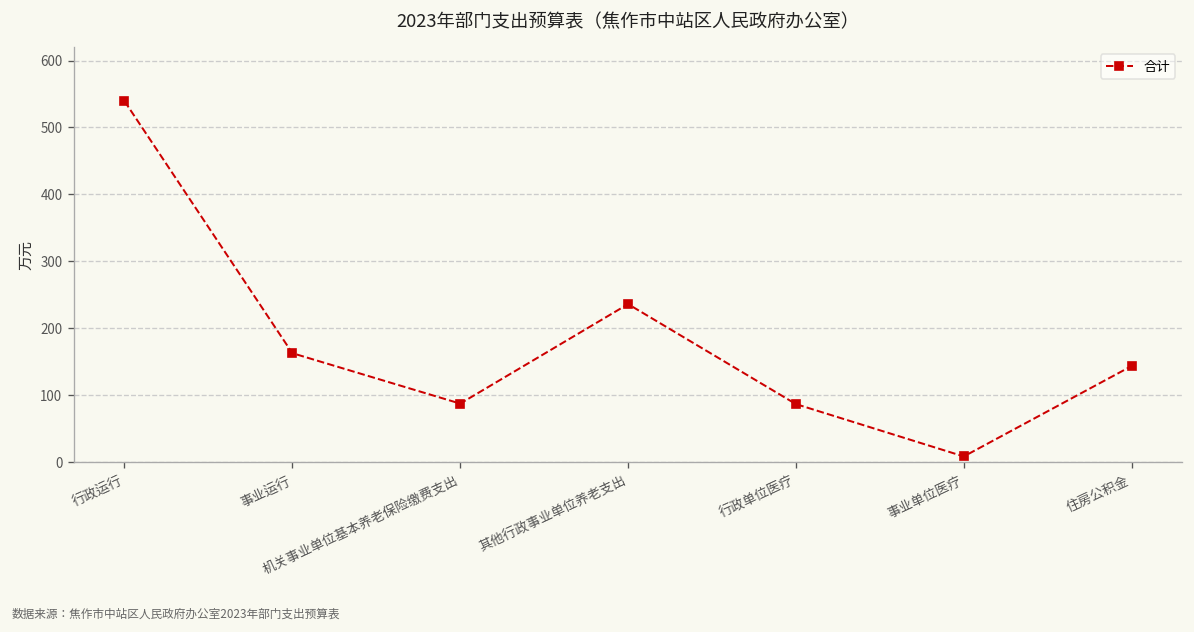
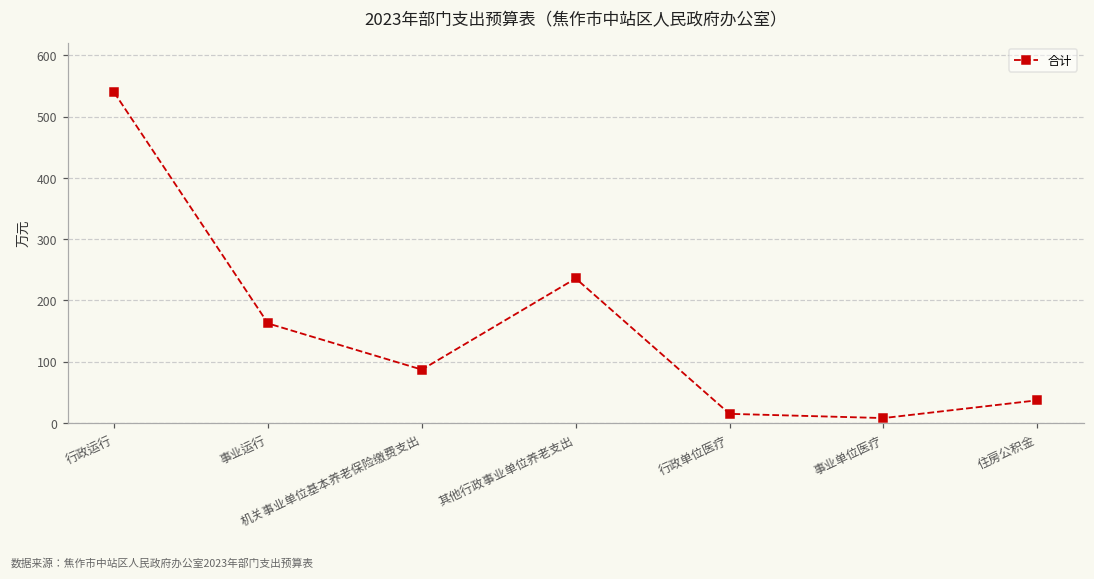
  {
    "行政运行": 540,
    "事业运行": 160,
    "机关事业单位基本养老保险缴费支出": 90,
    "其他行政事业单位养老支出": 240,
-   "行政单位医疗": 90,
+   "行政单位医疗": 20,
    "事业单位医疗": 10,
-   "住房公积金": 140
+   "住房公积金": 40
  }
